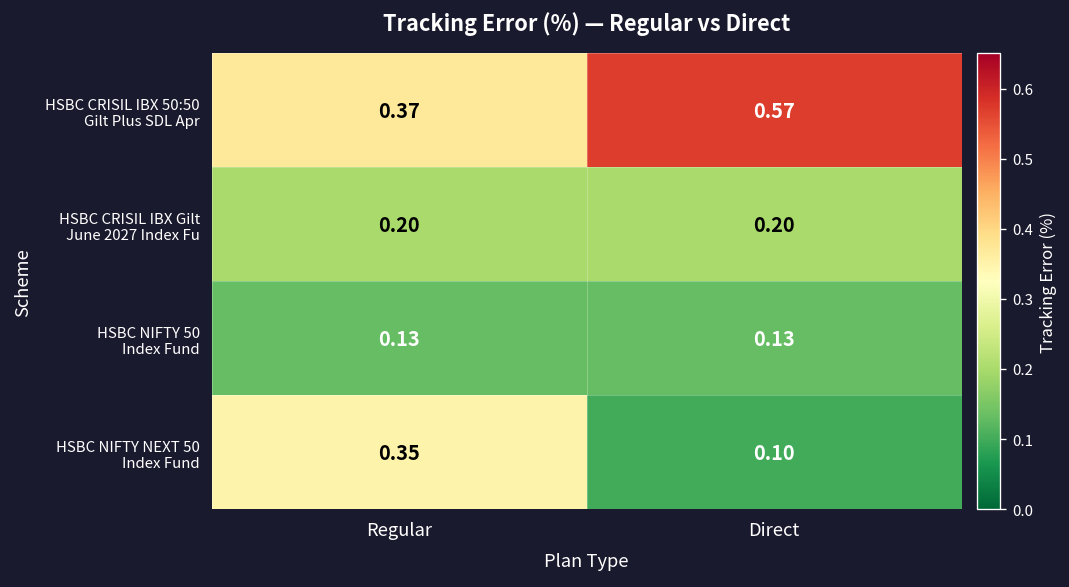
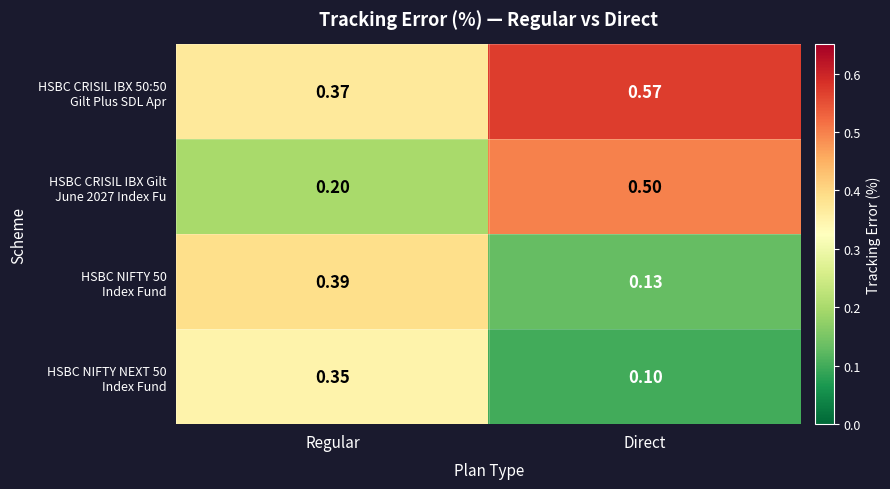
  {
    "HSBC CRISIL IBX 50:50 Gilt Plus SDL Apr": {
      "Regular": 0.37,
      "Direct": 0.57
    },
    "HSBC CRISIL IBX Gilt June 2027 Index Fu": {
      "Regular": 0.20,
-     "Direct": 0.20
+     "Direct": 0.50
    },
    "HSBC NIFTY 50 Index Fund": {
-     "Regular": 0.13,
+     "Regular": 0.39,
      "Direct": 0.13
    },
    "HSBC NIFTY NEXT 50 Index Fund": {
      "Regular": 0.35,
      "Direct": 0.10
    }
  }
